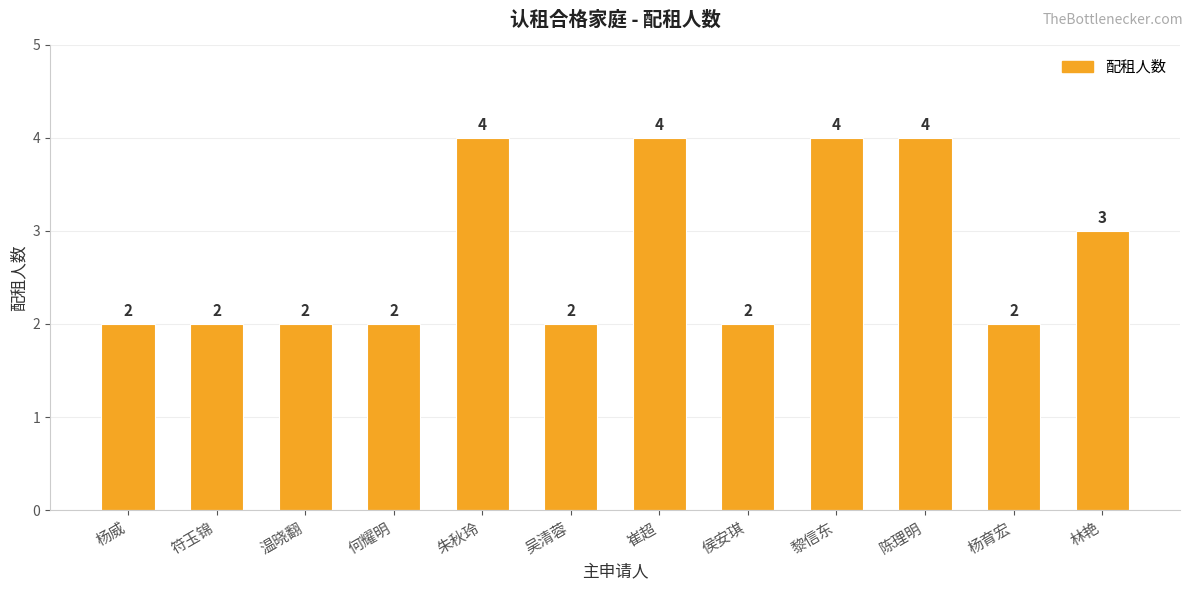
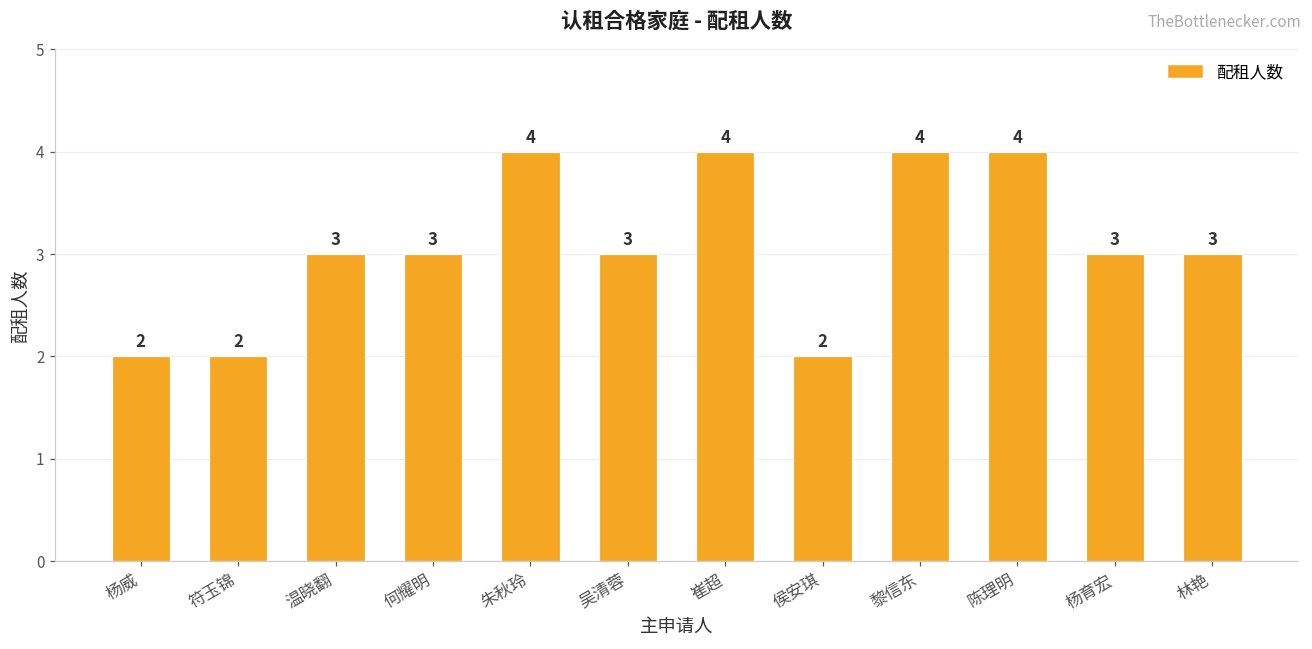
  {
    "杨威": 2,
    "符玉锦": 2,
-   "温晓翻": 2,
-   "何耀明": 2,
+   "温晓翻": 3,
+   "何耀明": 3,
    "朱秋玲": 4,
-   "吴清蓉": 2,
+   "吴清蓉": 3,
    "崔超": 4,
    "侯安琪": 2,
    "黎信东": 4,
    "陈理明": 4,
-   "杨育宏": 2,
+   "杨育宏": 3,
    "林艳": 3
  }
